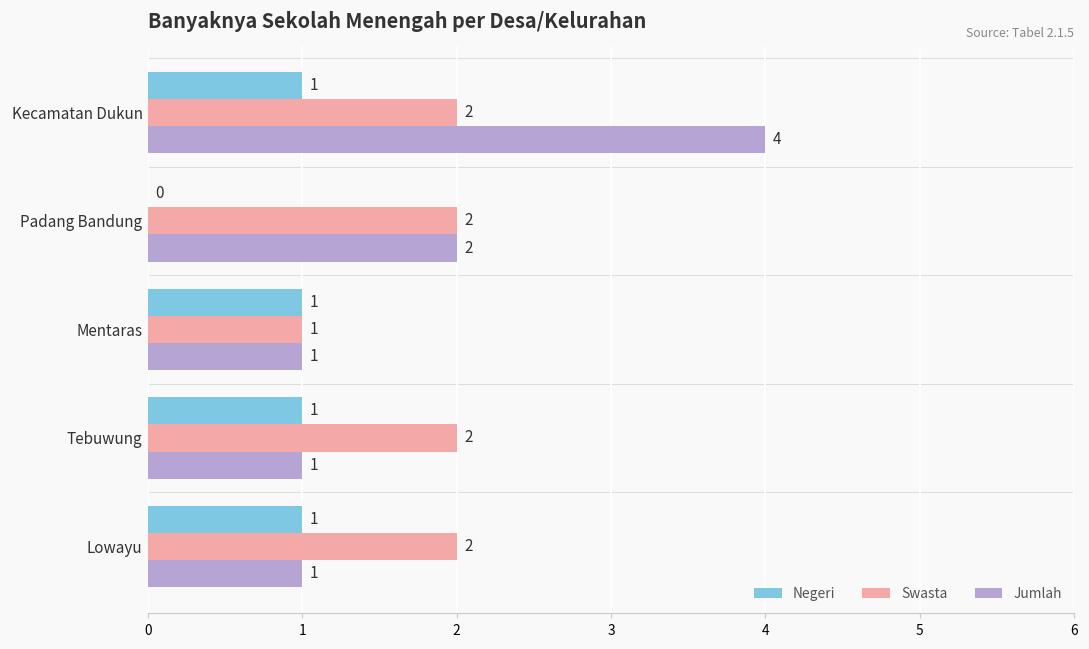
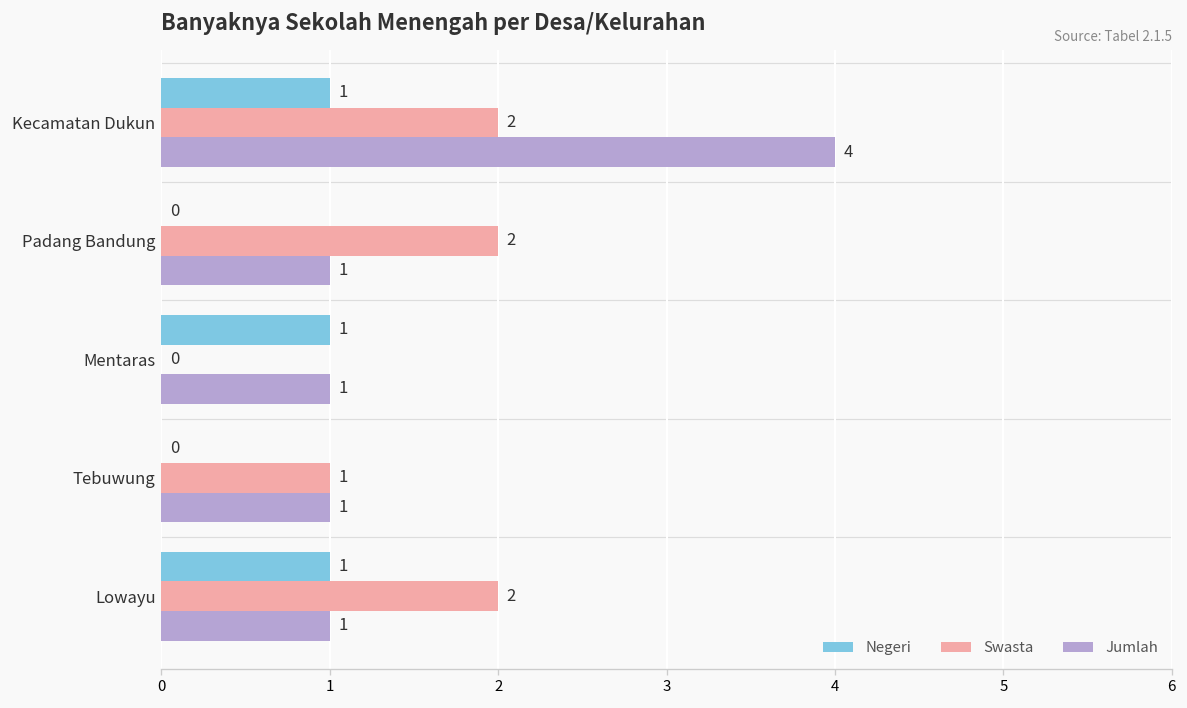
  {
    "Negeri": {
      "Kecamatan Dukun": 1,
      "Padang Bandung": 0,
      "Mentaras": 1,
-     "Tebuwung": 1,
+     "Tebuwung": 0,
      "Lowayu": 1
    },
    "Swasta": {
      "Kecamatan Dukun": 2,
      "Padang Bandung": 2,
-     "Mentaras": 1,
-     "Tebuwung": 2,
+     "Mentaras": 0,
+     "Tebuwung": 1,
      "Lowayu": 2
    },
    "Jumlah": {
      "Kecamatan Dukun": 4,
-     "Padang Bandung": 2,
+     "Padang Bandung": 1,
      "Mentaras": 1,
      "Tebuwung": 1,
      "Lowayu": 1
    }
  }
